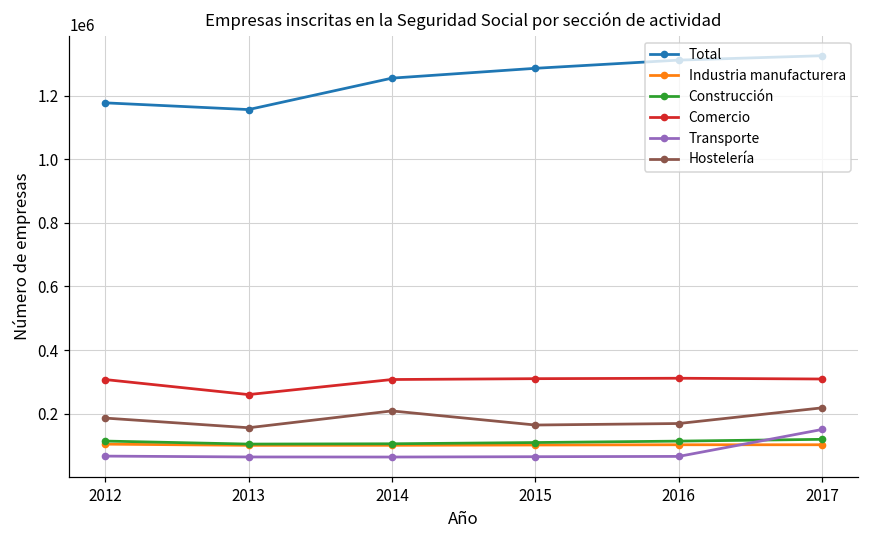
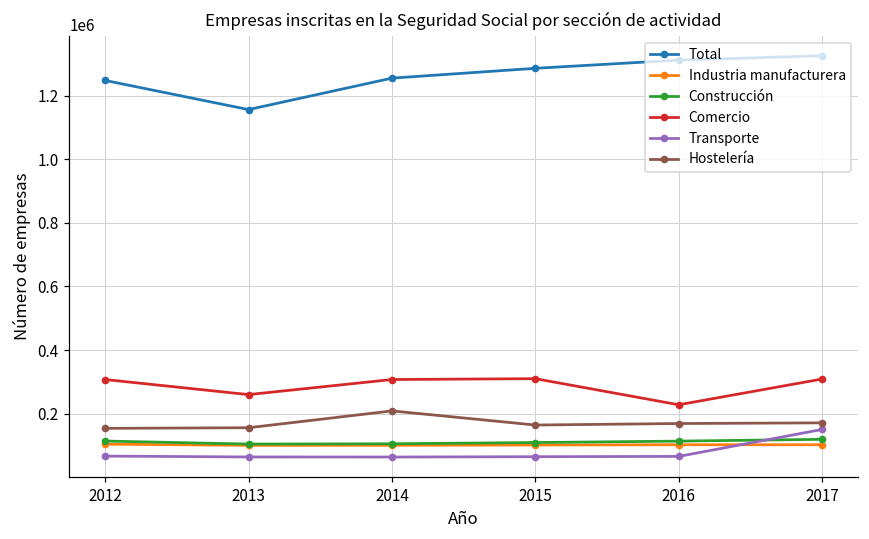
  {
    "Total": {
-     "2012": 1180000,
+     "2012": 1250000,
      "2013": 1160000,
      "2014": 1260000,
      "2015": 1290000
    },
    "Industria manufacturera": {
      "2012": 100000,
      "2016": 100000,
      "2017": 100000
    },
    "Construcción": {
      "2012": 110000,
      "2016": 110000,
      "2017": 120000
    },
    "Comercio": {
      "2012": 310000,
      "2013": 260000,
      "2014": 310000,
      "2015": 310000,
-     "2016": 310000,
+     "2016": 230000,
      "2017": 310000
    },
    "Transporte": {
      "2012": 70000,
      "2013": 60000,
      "2014": 60000,
      "2015": 60000,
      "2016": 70000,
      "2017": 150000
    },
    "Hostelería": {
-     "2012": 190000,
+     "2012": 150000,
      "2013": 160000,
      "2014": 210000,
      "2015": 160000,
      "2016": 170000,
-     "2017": 220000
+     "2017": 170000
    }
  }
